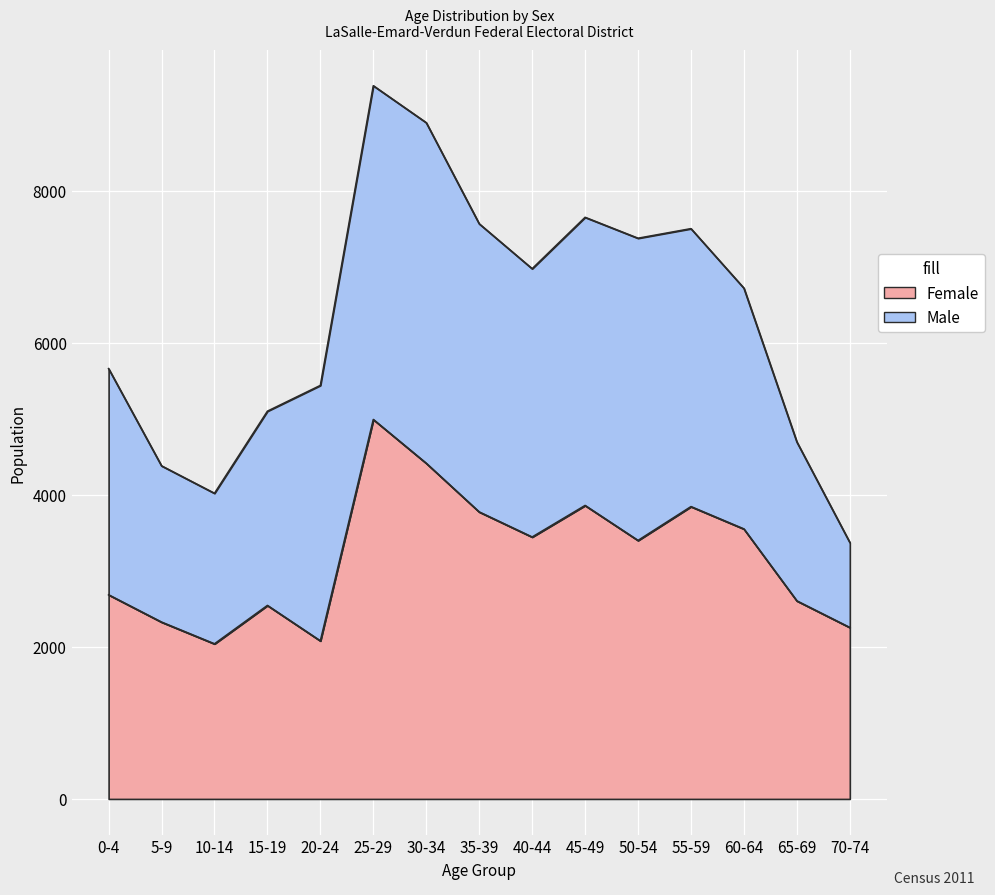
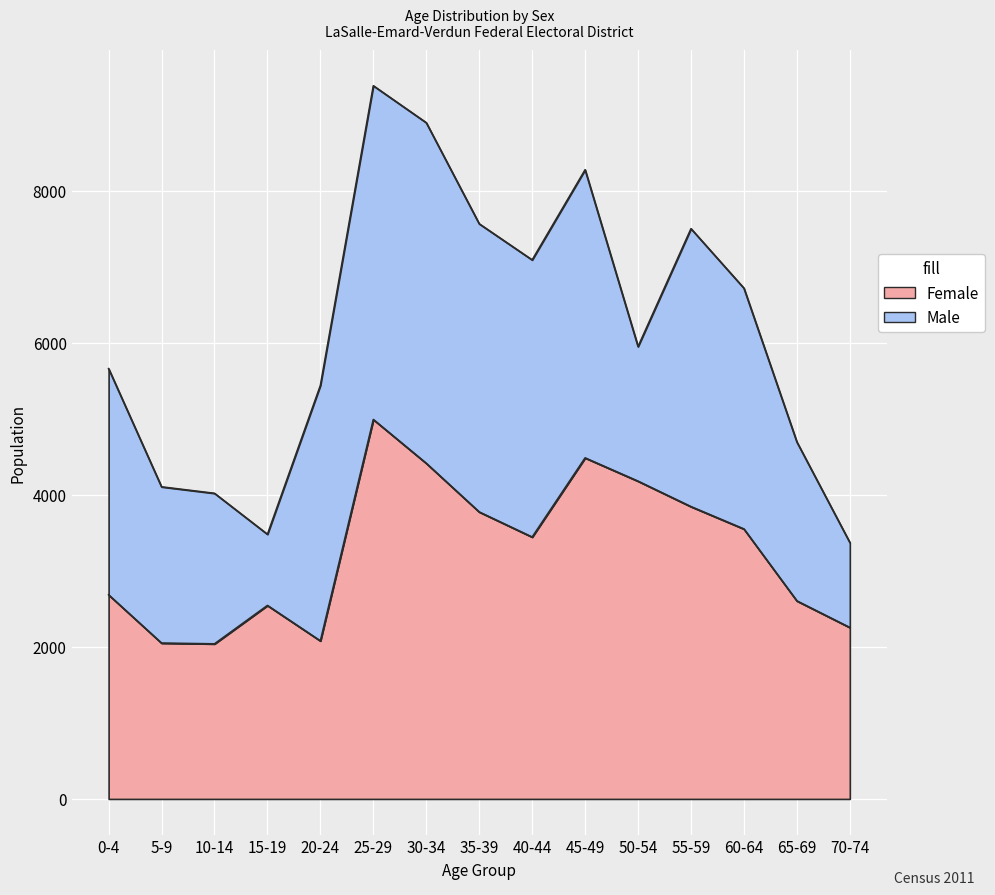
  {
    "Female": {
      "0-4": 2700,
-     "5-9": 2300,
+     "5-9": 2100,
      "10-14": 2000,
      "15-19": 2500,
      "20-24": 2100,
      "25-29": 5000,
      "30-34": 4400,
      "35-39": 3800,
      "40-44": 3400,
-     "45-49": 3900,
-     "50-54": 3400,
+     "45-49": 4500,
+     "50-54": 4200,
      "55-59": 3800,
      "60-64": 3600,
      "65-69": 2600,
      "70-74": 2300
    },
    "Male": {
      "0-4": 3000,
      "5-9": 2100,
      "10-14": 2000,
-     "15-19": 2600,
+     "15-19": 900,
      "20-24": 3400,
      "25-29": 4400,
      "30-34": 4500,
      "35-39": 3800,
-     "40-44": 3500,
+     "40-44": 3600,
      "45-49": 3800,
-     "50-54": 4000,
+     "50-54": 1800,
      "55-59": 3700,
      "60-64": 3200,
      "65-69": 2100,
      "70-74": 1100
    }
  }
